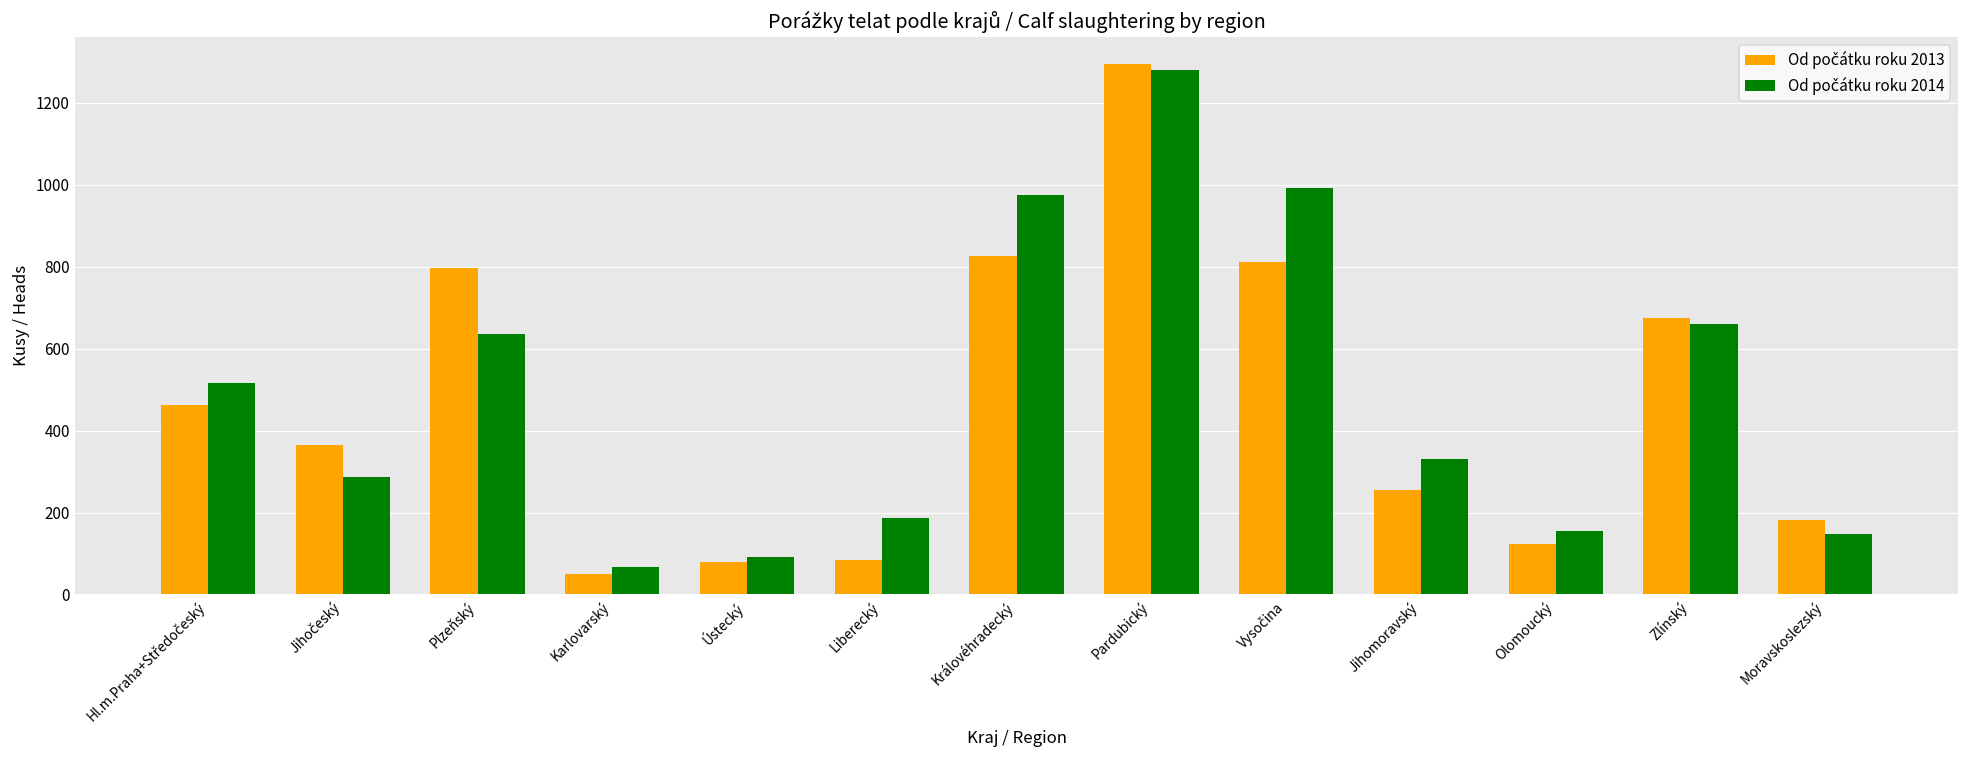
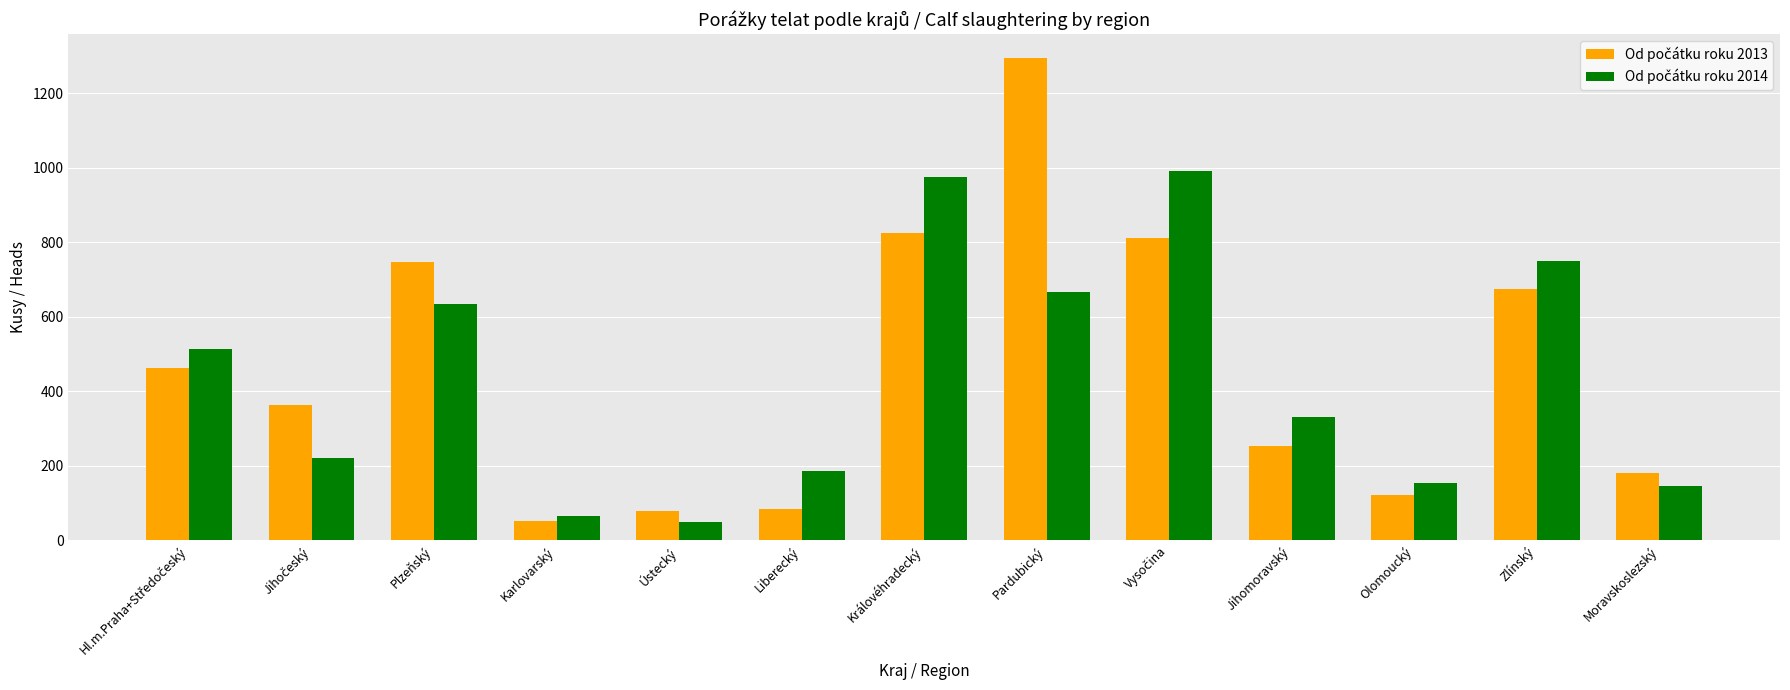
  {
    "Od počátku roku 2013": {
      "Hl.m.Praha+Středočeský": 460,
      "Jihočeský": 360,
-     "Plzeňský": 800,
+     "Plzeňský": 750,
      "Karlovarský": 50,
      "Ústecký": 80,
      "Liberecký": 80,
      "Královéhradecký": 830,
      "Pardubický": 1300,
      "Vysočina": 810,
      "Jihomoravský": 250,
      "Olomoucký": 120,
      "Zlínský": 680,
      "Moravskoslezský": 180
    },
    "Od počátku roku 2014": {
      "Hl.m.Praha+Středočeský": 520,
-     "Jihočeský": 290,
+     "Jihočeský": 220,
      "Plzeňský": 640,
      "Karlovarský": 70,
-     "Ústecký": 90,
+     "Ústecký": 50,
      "Liberecký": 190,
      "Královéhradecký": 980,
-     "Pardubický": 1280,
+     "Pardubický": 670,
      "Vysočina": 990,
      "Jihomoravský": 330,
      "Olomoucký": 160,
-     "Zlínský": 660,
+     "Zlínský": 750,
      "Moravskoslezský": 150
    }
  }
